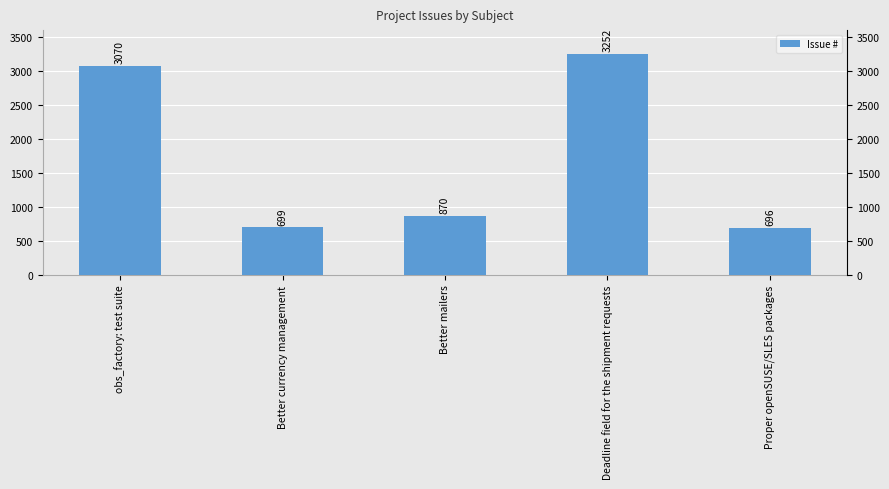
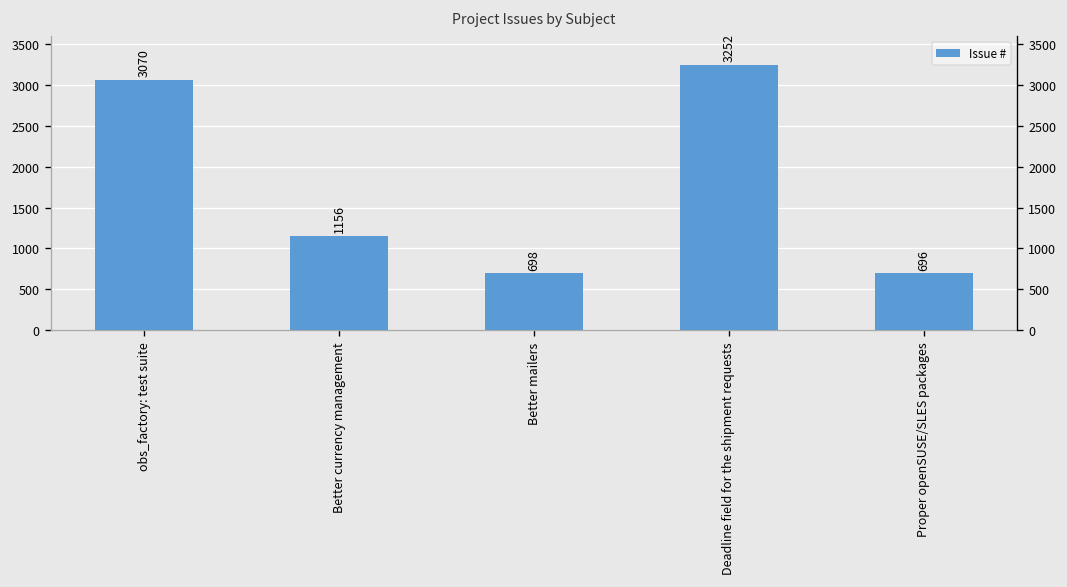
  {
    "obs_factory: test suite": 3070,
-   "Better currency management": 699,
-   "Better mailers": 870,
+   "Better currency management": 1156,
+   "Better mailers": 698,
    "Deadline field for the shipment requests": 3252,
    "Proper openSUSE/SLES packages": 696
  }
